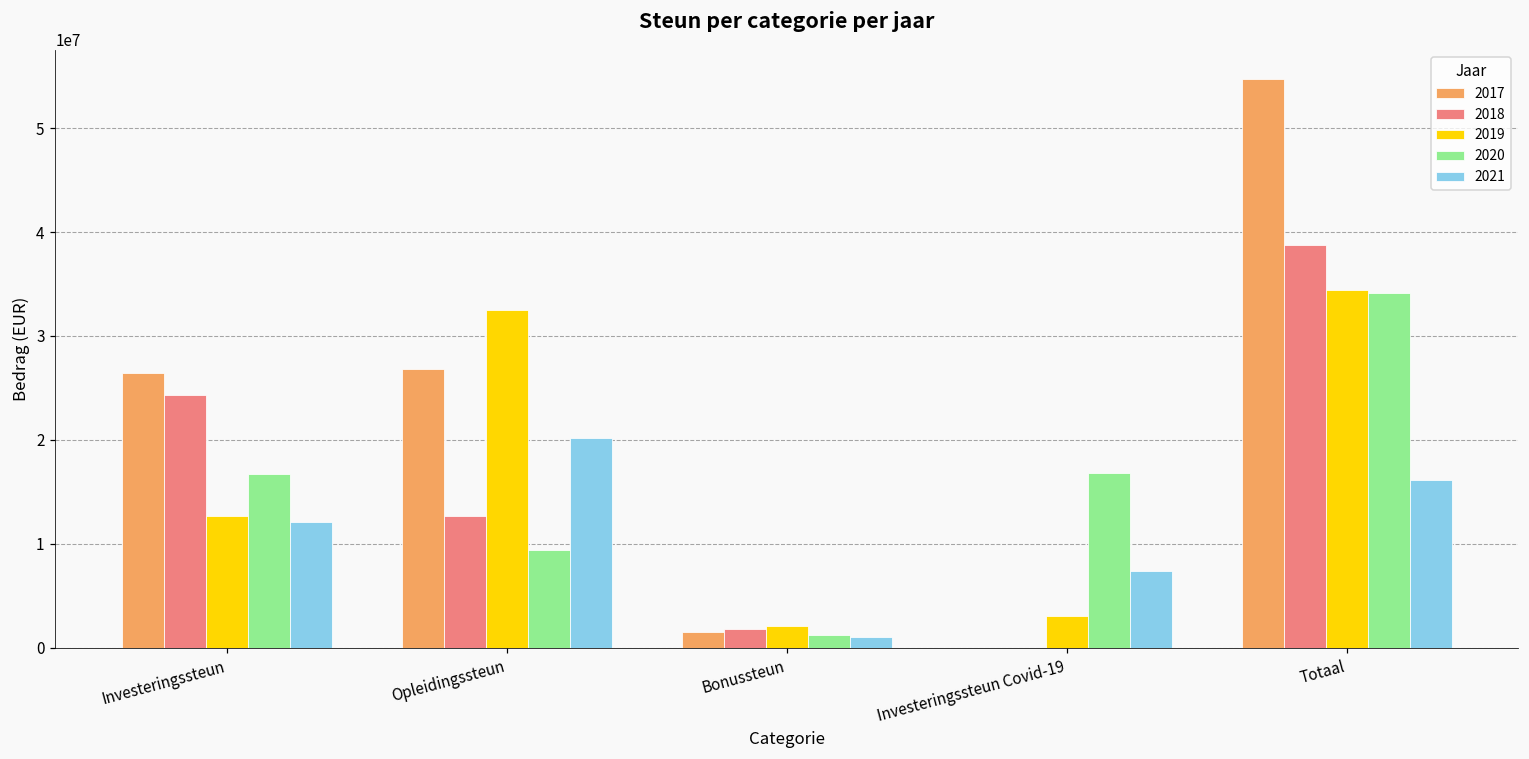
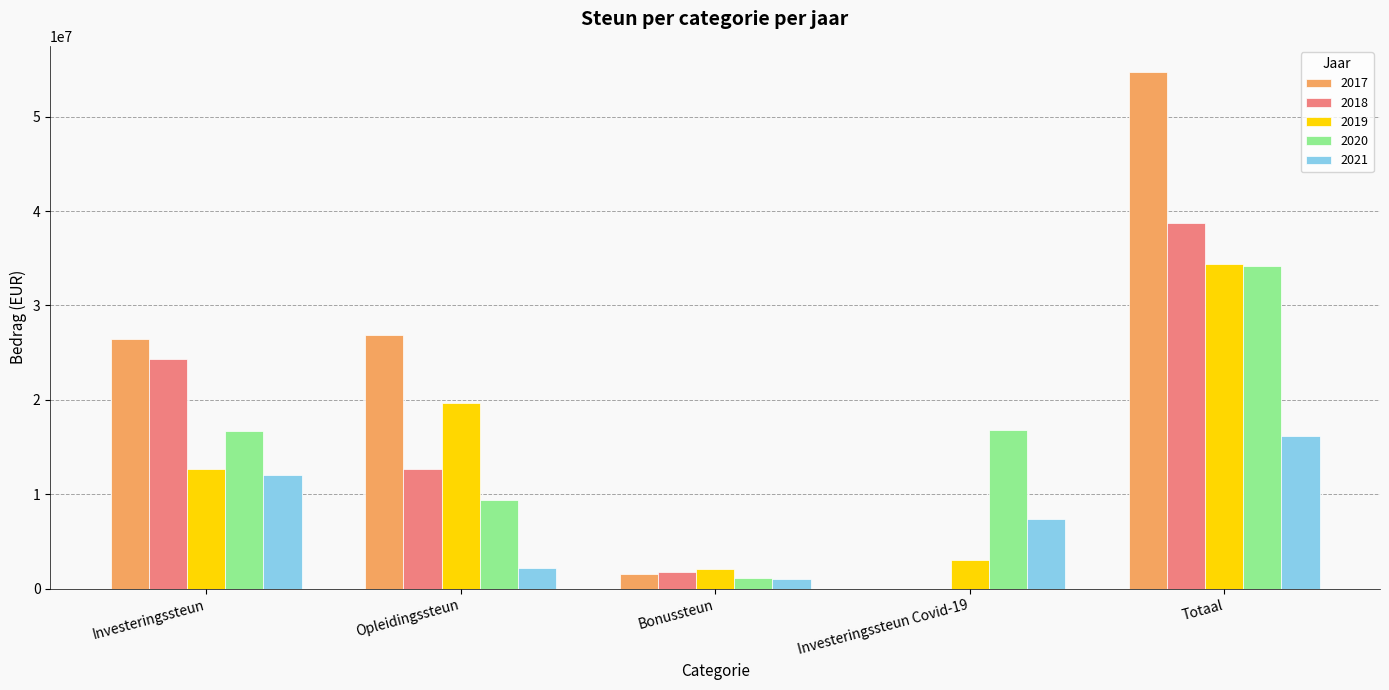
  {
    "2019": {
      "Investeringssteun": 13000000,
-     "Opleidingssteun": 32000000,
+     "Opleidingssteun": 20000000,
      "Bonussteun": 2000000,
      "Investeringssteun Covid-19": 3000000,
      "Totaal": 34000000
    },
    "2020": {
      "Investeringssteun": 17000000,
      "Opleidingssteun": 9000000,
      "Bonussteun": 1000000,
      "Investeringssteun Covid-19": 17000000,
      "Totaal": 34000000
    },
    "2021": {
      "Investeringssteun": 12000000,
-     "Opleidingssteun": 20000000,
+     "Opleidingssteun": 2000000,
      "Bonussteun": 1000000,
      "Investeringssteun Covid-19": 7000000,
      "Totaal": 16000000
    }
  }
